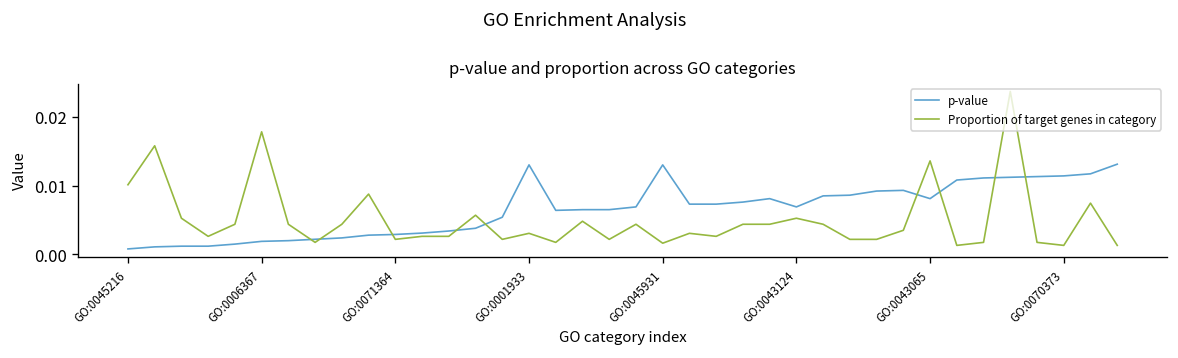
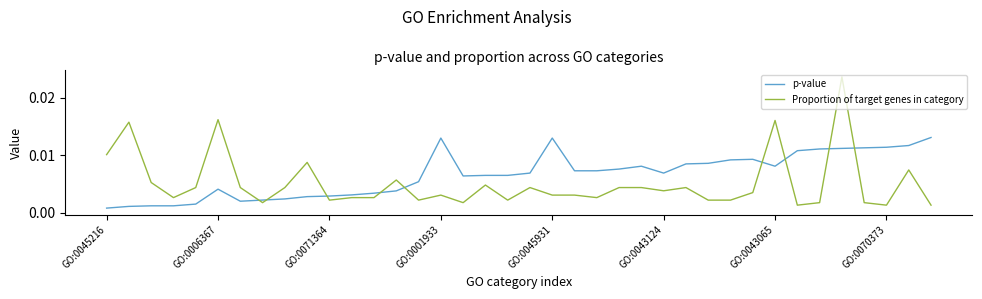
  {
    "p-value": {
      "GO:0045216": 0.001,
-     "GO:0006367": 0.002,
+     "GO:0006367": 0.004,
      "GO:0071364": 0.003,
      "GO:0001933": 0.013,
      "GO:0045931": 0.013,
      "GO:0043124": 0.007,
      "GO:0043065": 0.008,
      "GO:0070373": 0.011
    },
    "Proportion of target genes in category": {
      "GO:0045216": 0.010,
-     "GO:0006367": 0.018,
+     "GO:0006367": 0.016,
      "GO:0071364": 0.002,
      "GO:0001933": 0.003,
-     "GO:0045931": 0.002,
-     "GO:0043124": 0.005,
-     "GO:0043065": 0.014,
+     "GO:0045931": 0.003,
+     "GO:0043124": 0.004,
+     "GO:0043065": 0.016,
      "GO:0070373": 0.001
    }
  }
